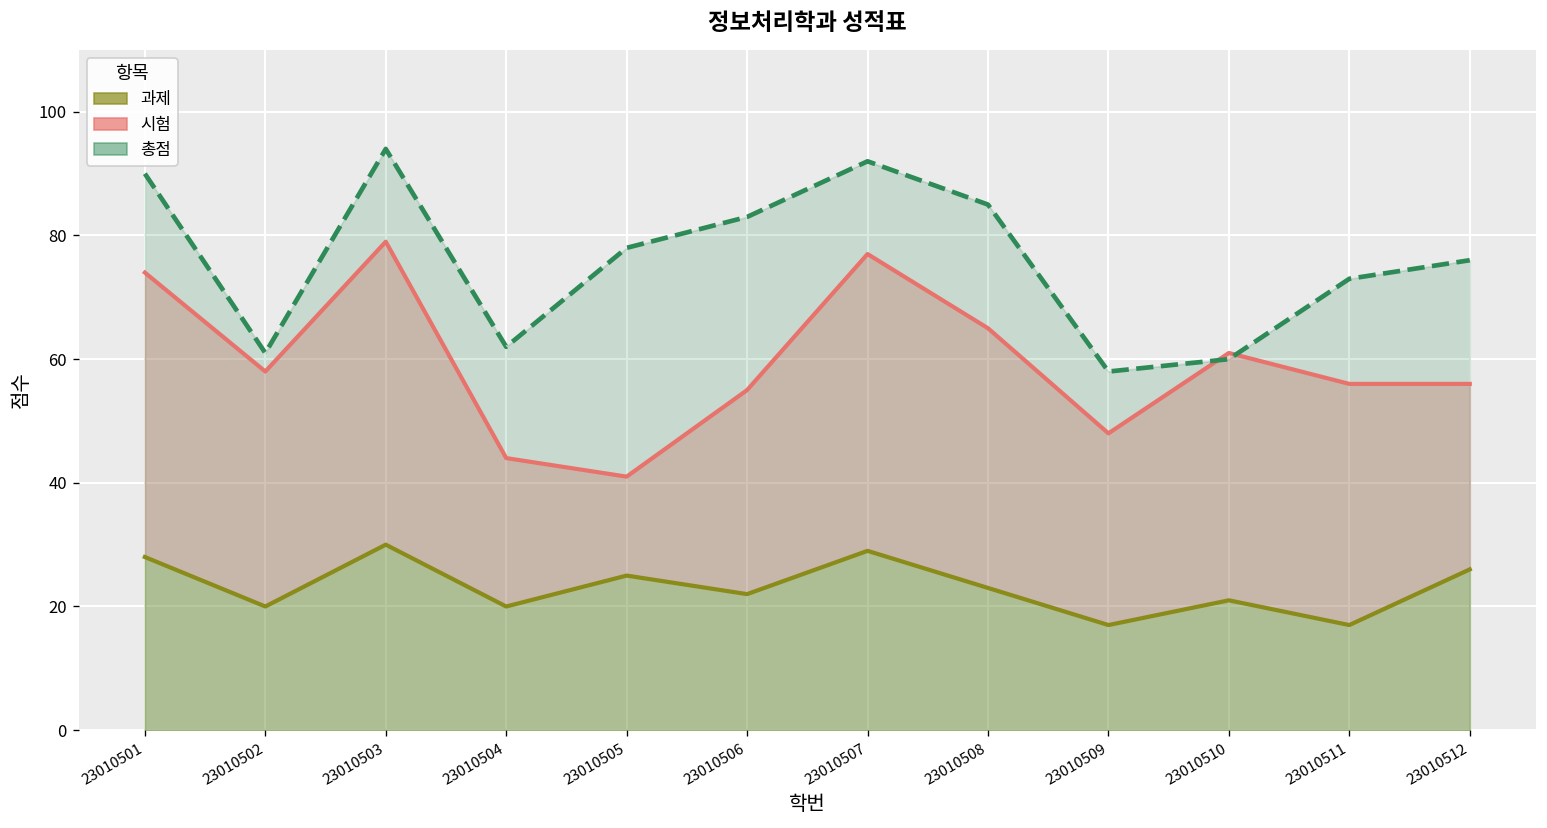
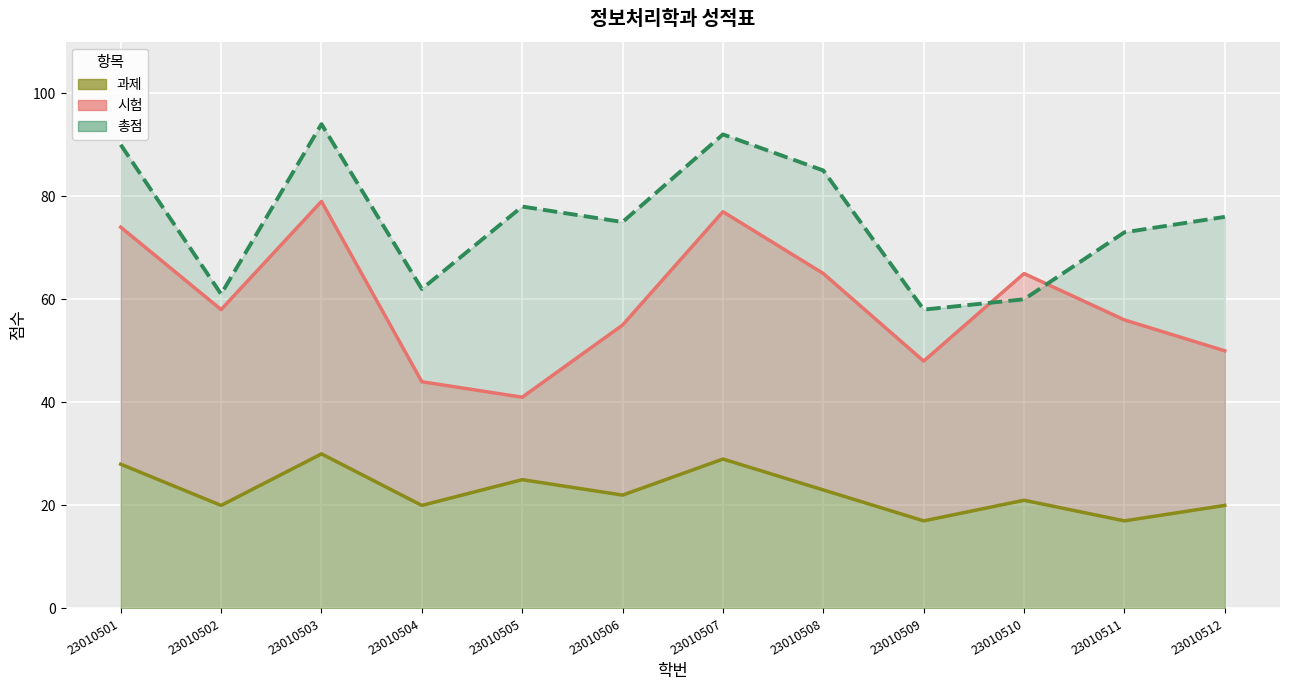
  {
    "과제": {
      "23010501": 28,
      "23010502": 20,
      "23010503": 30,
      "23010504": 20,
      "23010505": 25,
      "23010506": 22,
      "23010507": 29,
      "23010508": 23,
      "23010509": 17,
      "23010510": 21,
      "23010511": 17,
-     "23010512": 26
+     "23010512": 20
    },
    "시험": {
      "23010501": 46,
      "23010502": 38,
      "23010503": 49,
      "23010504": 24,
      "23010505": 16,
      "23010506": 33,
      "23010507": 48,
      "23010508": 42,
      "23010509": 31,
-     "23010510": 40,
+     "23010510": 44,
      "23010511": 39,
      "23010512": 30
    },
    "총점": {
      "23010501": 90,
      "23010502": 61,
      "23010503": 94,
      "23010504": 62,
      "23010505": 78,
-     "23010506": 83,
+     "23010506": 75,
      "23010507": 92,
      "23010508": 85,
      "23010509": 58,
      "23010510": 60,
      "23010511": 73,
      "23010512": 76
    }
  }
